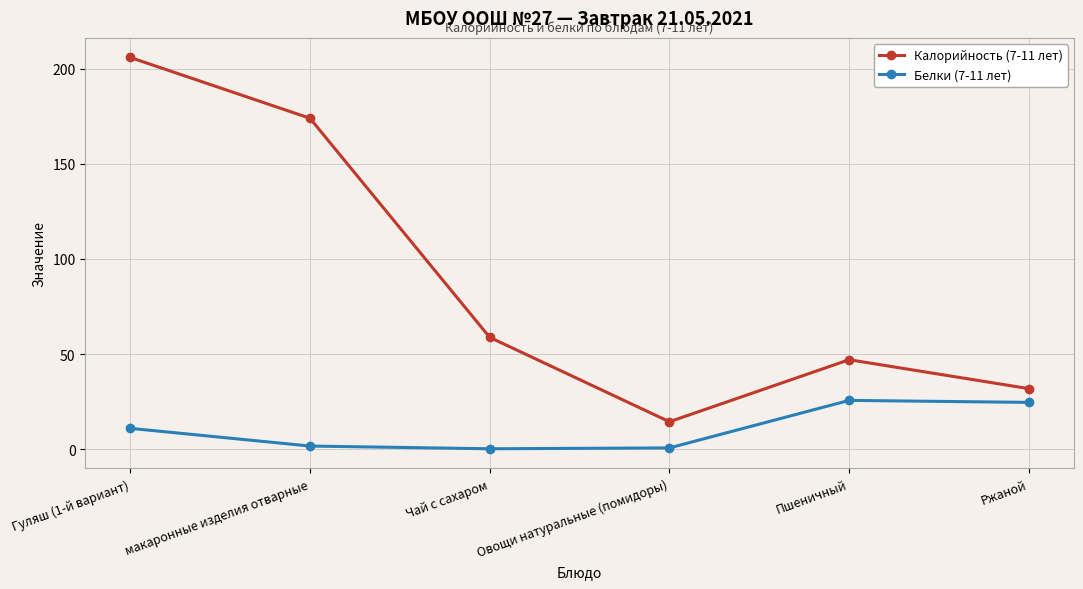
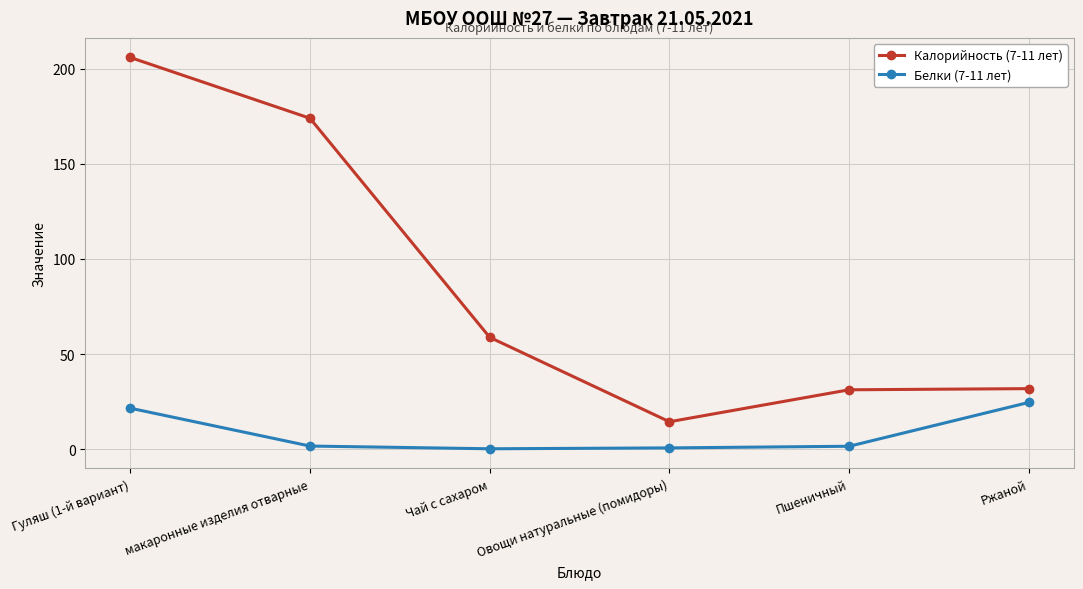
  {
    "Калорийность (7-11 лет)": {
      "Гуляш (1-й вариант)": 206,
      "макаронные изделия отварные": 174,
      "Чай с сахаром": 59,
      "Овощи натуральные (помидоры)": 14,
-     "Пшеничный": 47,
+     "Пшеничный": 31,
      "Ржаной": 32
    },
    "Белки (7-11 лет)": {
-     "Гуляш (1-й вариант)": 11,
+     "Гуляш (1-й вариант)": 22,
      "макаронные изделия отварные": 2,
      "Чай с сахаром": 0,
      "Овощи натуральные (помидоры)": 1,
-     "Пшеничный": 26,
+     "Пшеничный": 2,
      "Ржаной": 25
    }
  }
